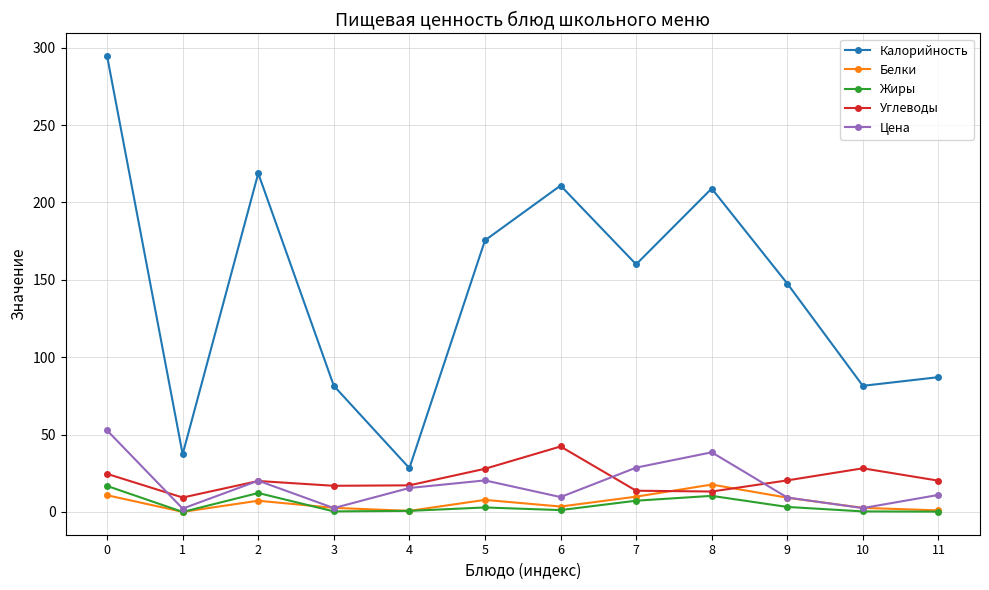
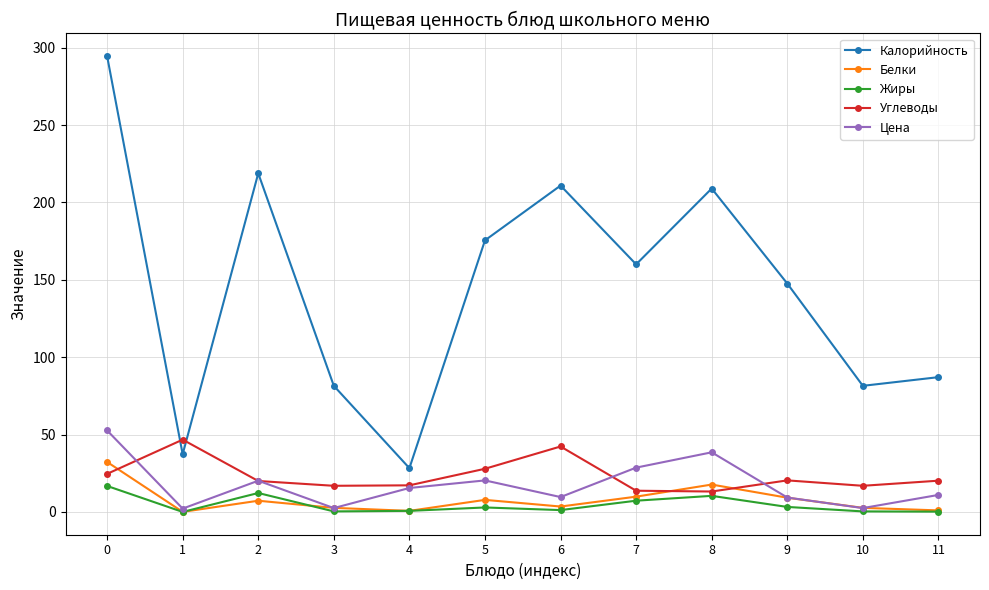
  {
    "Калорийность": {
      "0": 295,
      "1": 37,
      "2": 219,
      "3": 82,
      "4": 28,
      "5": 176,
      "6": 211,
      "7": 160,
      "8": 209,
      "9": 148,
      "10": 82,
      "11": 87
    },
    "Белки": {
-     "0": 11,
+     "0": 32,
      "2": 7,
      "5": 8,
      "6": 4,
      "7": 10,
      "8": 18
    },
    "Жиры": {
      "0": 17,
      "2": 12,
      "3": 0,
      "5": 3,
      "6": 1,
      "7": 7,
      "8": 10,
      "9": 3,
      "10": 0
    },
    "Углеводы": {
      "0": 25,
-     "1": 9,
+     "1": 47,
      "3": 17,
      "4": 17,
      "5": 28,
      "6": 42,
      "7": 14,
      "8": 13,
      "9": 20,
-     "10": 28,
+     "10": 17,
      "11": 20
    },
    "Цена": {
      "0": 53,
      "1": 2,
      "4": 15,
      "5": 20,
      "6": 10,
      "7": 29,
      "8": 39,
      "11": 11
    }
  }
